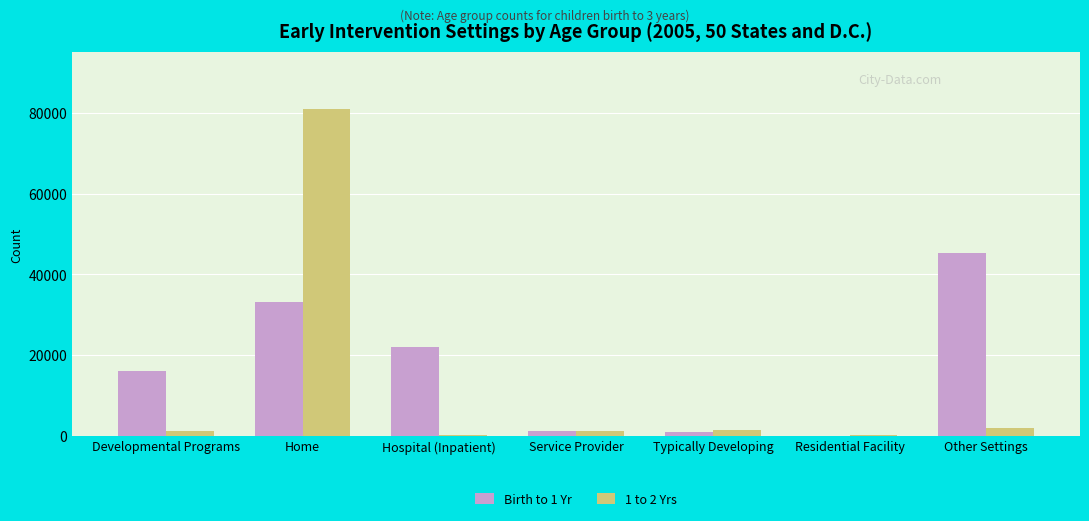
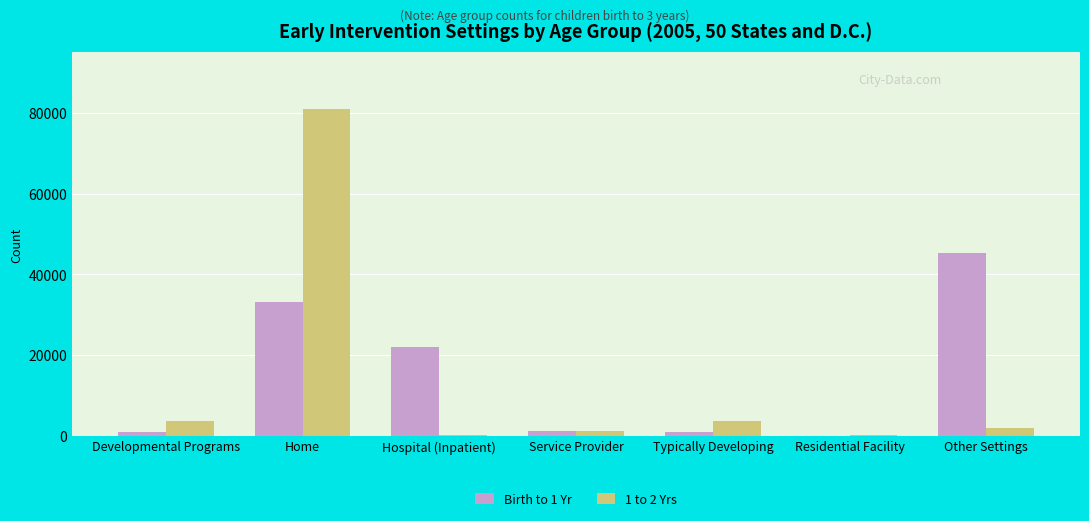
  {
    "Birth to 1 Yr": {
-     "Developmental Programs": 16000,
+     "Developmental Programs": 1000,
      "Home": 33000,
      "Hospital (Inpatient)": 22000,
      "Service Provider": 1000,
      "Typically Developing": 1000,
      "Other Settings": 45000
    },
    "1 to 2 Yrs": {
-     "Developmental Programs": 1000,
+     "Developmental Programs": 4000,
      "Home": 81000,
      "Service Provider": 1000,
-     "Typically Developing": 1000,
+     "Typically Developing": 4000,
      "Other Settings": 2000
    }
  }
